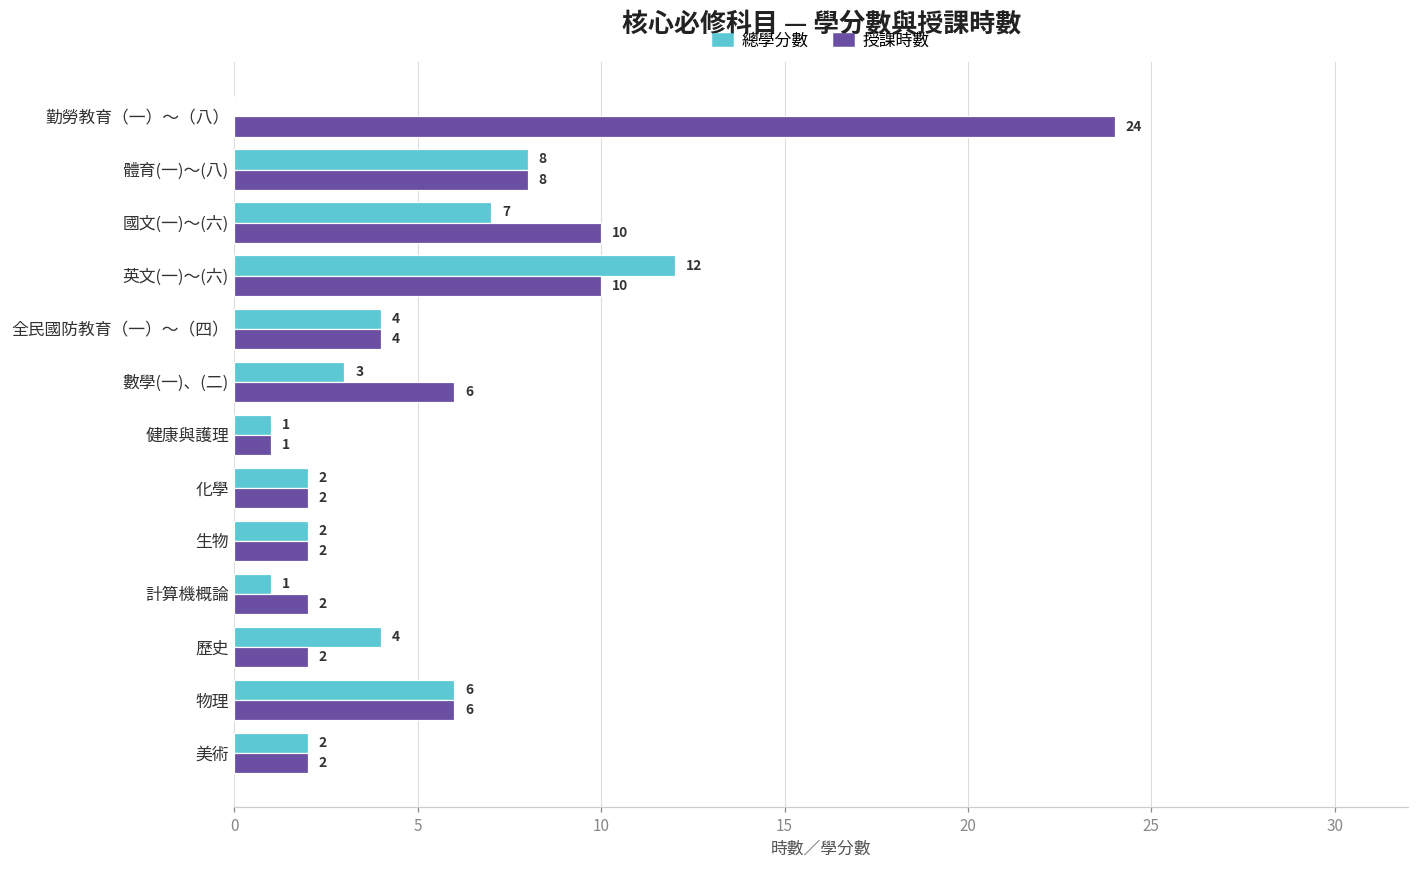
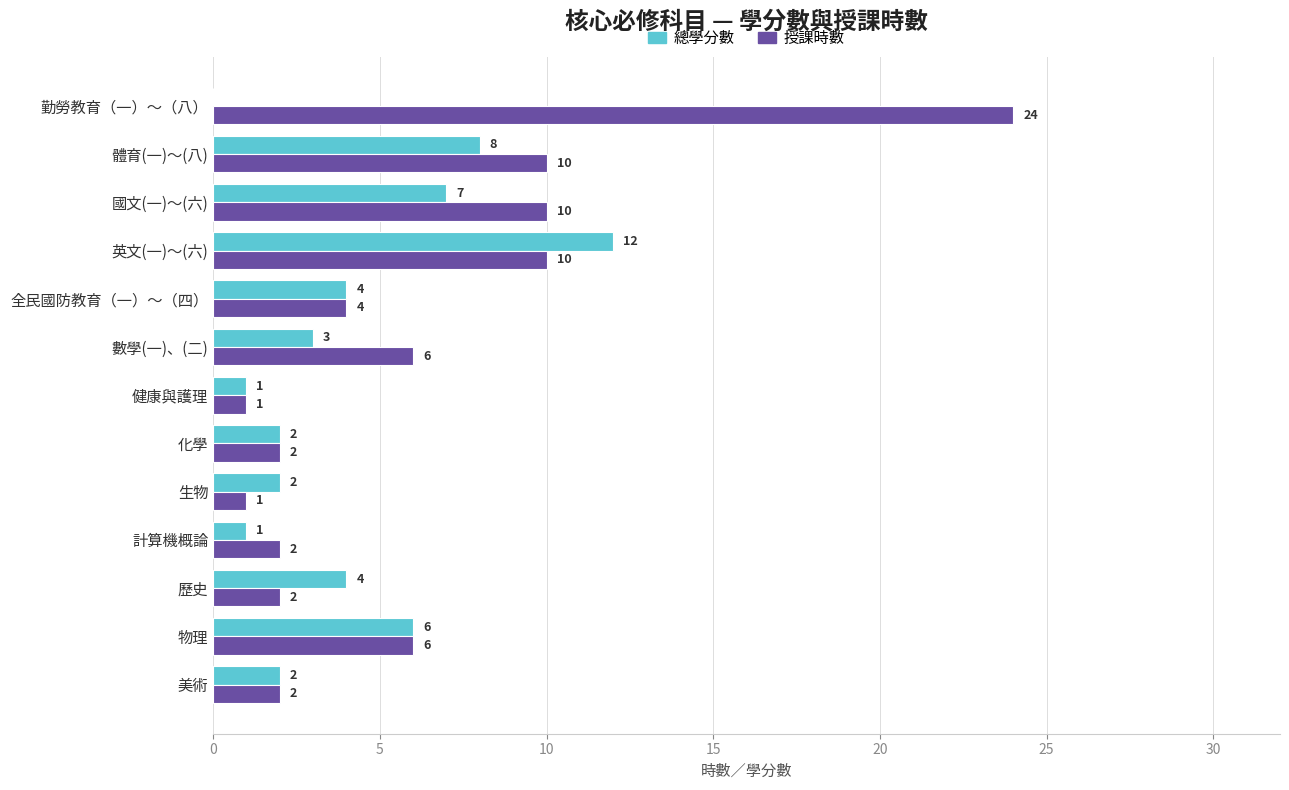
  {
    "總學分數": {
      "體育(一)～(八)": 8,
      "國文(一)～(六)": 7,
      "英文(一)～(六)": 12,
      "全民國防教育（一）～（四）": 4,
      "數學(一)、(二)": 3,
      "健康與護理": 1,
      "化學": 2,
      "生物": 2,
      "計算機概論": 1,
      "歷史": 4,
      "物理": 6,
      "美術": 2
    },
    "授課時數": {
      "勤勞教育（一）～（八）": 24,
-     "體育(一)～(八)": 8,
+     "體育(一)～(八)": 10,
      "國文(一)～(六)": 10,
      "英文(一)～(六)": 10,
      "全民國防教育（一）～（四）": 4,
      "數學(一)、(二)": 6,
      "健康與護理": 1,
      "化學": 2,
-     "生物": 2,
+     "生物": 1,
      "計算機概論": 2,
      "歷史": 2,
      "物理": 6,
      "美術": 2
    }
  }
